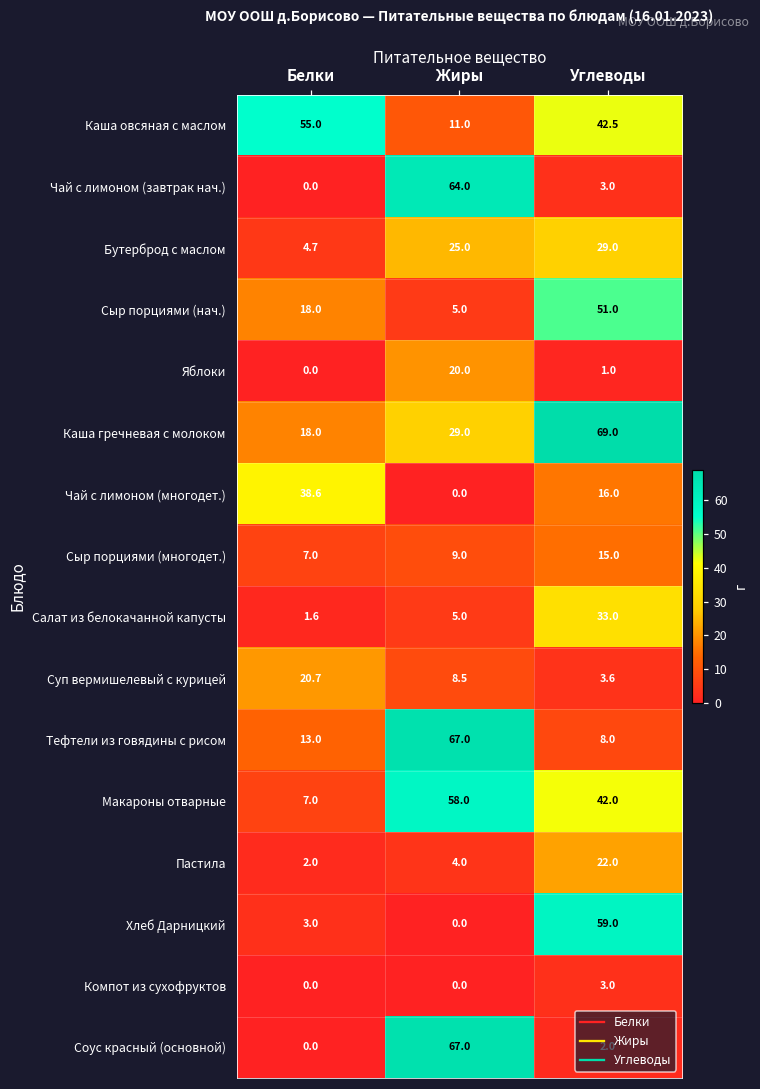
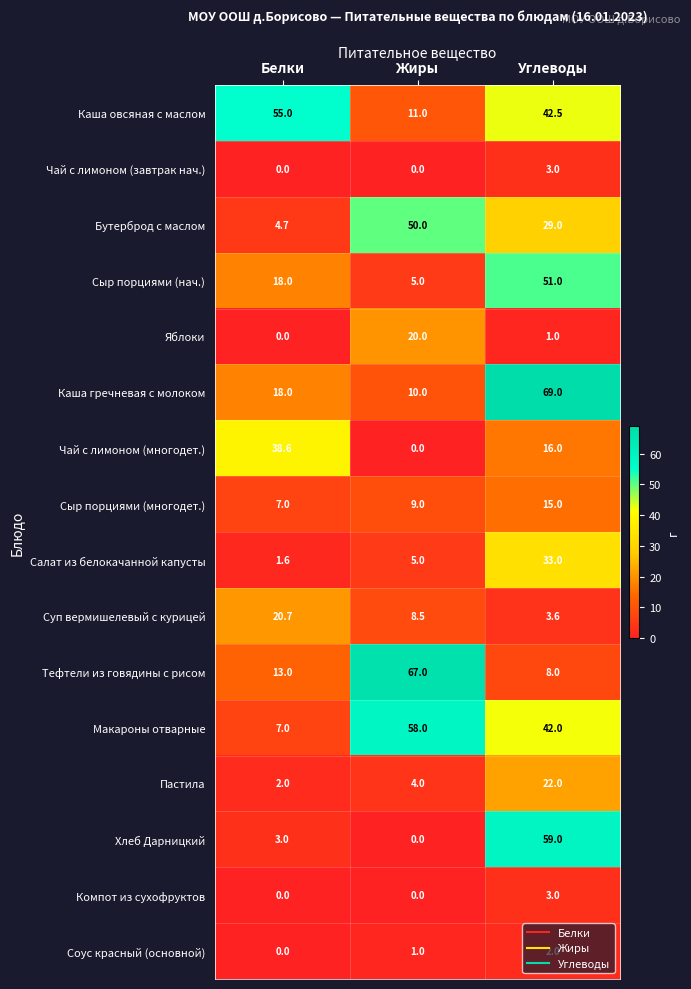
  {
    "Каша овсяная с маслом": {
      "Белки": 55.0,
      "Жиры": 11.0,
      "Углеводы": 42.5
    },
    "Чай с лимоном (завтрак нач.)": {
      "Белки": 0.0,
-     "Жиры": 64.0,
+     "Жиры": 0.0,
      "Углеводы": 3.0
    },
    "Бутерброд с маслом": {
      "Белки": 4.7,
-     "Жиры": 25.0,
+     "Жиры": 50.0,
      "Углеводы": 29.0
    },
    "Сыр порциями (нач.)": {
      "Белки": 18.0,
      "Жиры": 5.0,
      "Углеводы": 51.0
    },
    "Яблоки": {
      "Белки": 0.0,
      "Жиры": 20.0,
      "Углеводы": 1.0
    },
    "Каша гречневая с молоком": {
      "Белки": 18.0,
-     "Жиры": 29.0,
+     "Жиры": 10.0,
      "Углеводы": 69.0
    },
    "Чай с лимоном (многодет.)": {
      "Белки": 38.6,
      "Жиры": 0.0,
      "Углеводы": 16.0
    },
    "Сыр порциями (многодет.)": {
      "Белки": 7.0,
      "Жиры": 9.0,
      "Углеводы": 15.0
    },
    "Салат из белокачанной капусты": {
      "Белки": 1.6,
      "Жиры": 5.0,
      "Углеводы": 33.0
    },
    "Суп вермишелевый с курицей": {
      "Белки": 20.7,
      "Жиры": 8.5,
      "Углеводы": 3.6
    },
    "Тефтели из говядины с рисом": {
      "Белки": 13.0,
      "Жиры": 67.0,
      "Углеводы": 8.0
    },
    "Макароны отварные": {
      "Белки": 7.0,
      "Жиры": 58.0,
      "Углеводы": 42.0
    },
    "Пастила": {
      "Белки": 2.0,
      "Жиры": 4.0,
      "Углеводы": 22.0
    },
    "Хлеб Дарницкий": {
      "Белки": 3.0,
      "Жиры": 0.0,
      "Углеводы": 59.0
    },
    "Компот из сухофруктов": {
      "Белки": 0.0,
      "Жиры": 0.0,
      "Углеводы": 3.0
    },
    "Соус красный (основной)": {
      "Белки": 0.0,
-     "Жиры": 67.0
+     "Жиры": 1.0
    }
  }
